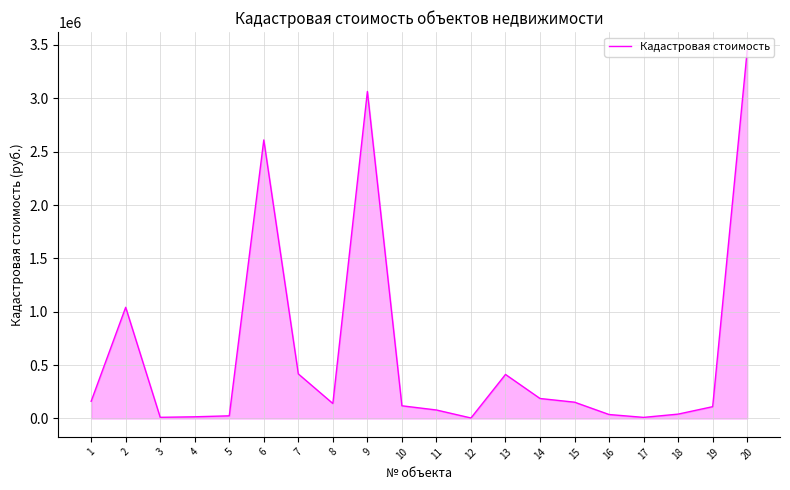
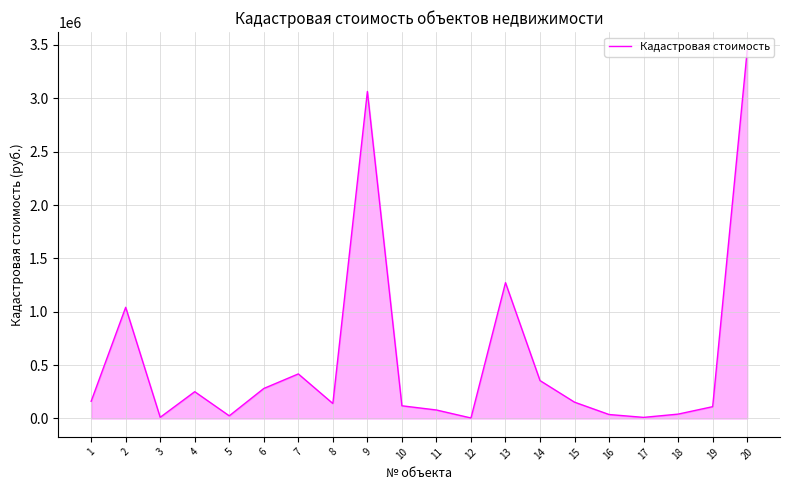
  {
    "1": 160000,
    "2": 1040000,
    "3": 10000,
-   "4": 20000,
+   "4": 250000,
    "5": 20000,
-   "6": 2610000,
+   "6": 280000,
    "7": 420000,
    "8": 140000,
    "9": 3060000,
    "10": 120000,
    "11": 80000,
    "12": 0,
-   "13": 410000,
-   "14": 190000,
+   "13": 1270000,
+   "14": 360000,
    "15": 150000,
    "16": 40000,
    "17": 10000,
    "18": 40000,
    "19": 110000
  }
